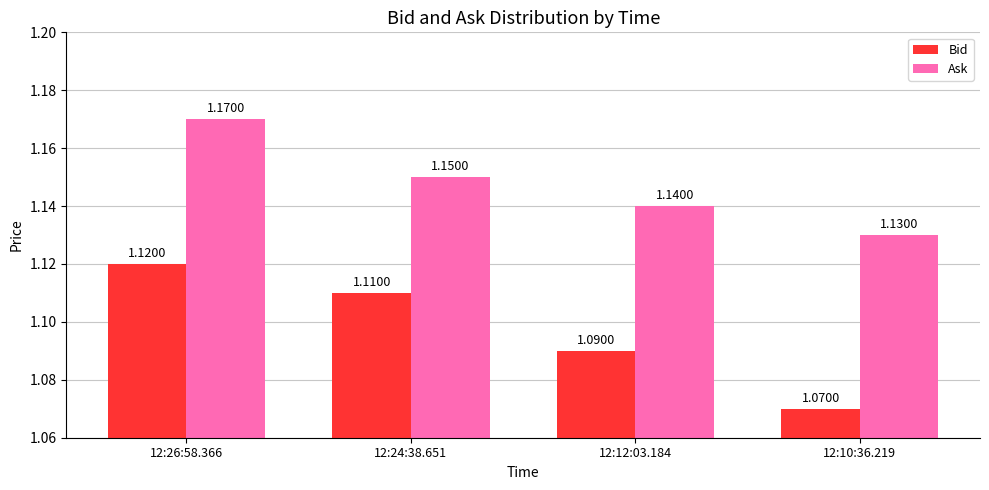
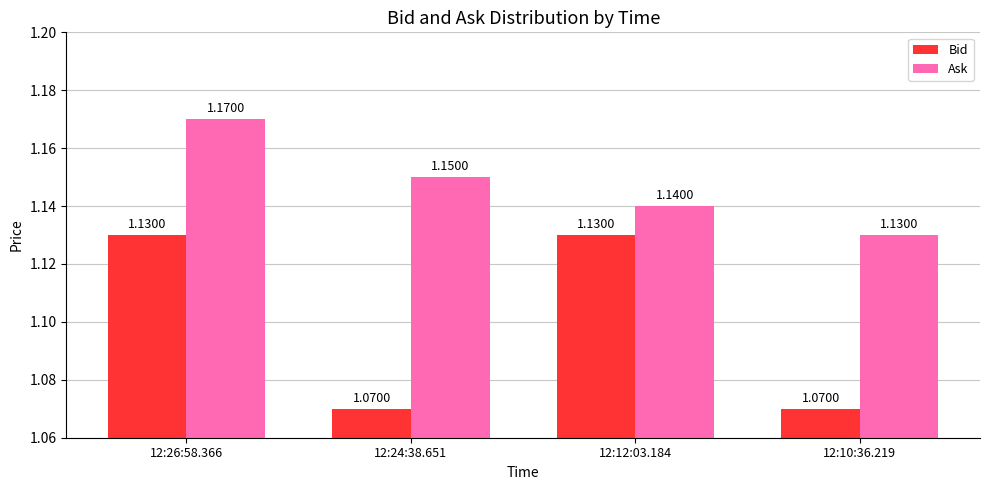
  {
    "Bid": {
-     "12:26:58.366": 1.1200,
-     "12:24:38.651": 1.1100,
-     "12:12:03.184": 1.0900,
+     "12:26:58.366": 1.1300,
+     "12:24:38.651": 1.0700,
+     "12:12:03.184": 1.1300,
      "12:10:36.219": 1.0700
    },
    "Ask": {
      "12:26:58.366": 1.1700,
      "12:24:38.651": 1.1500,
      "12:12:03.184": 1.1400,
      "12:10:36.219": 1.1300
    }
  }
